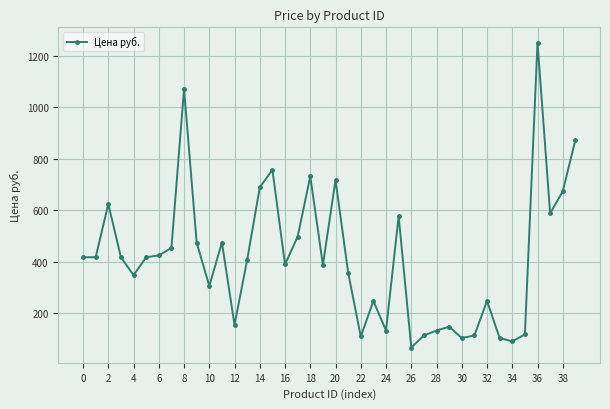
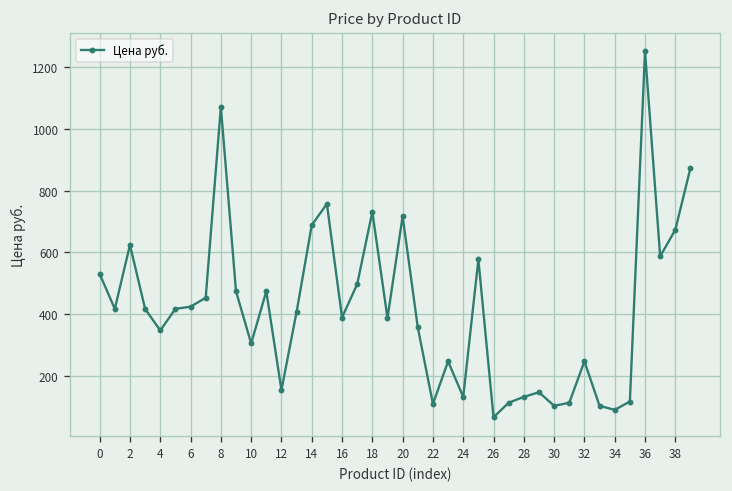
  {
-   "0": 420,
+   "0": 530,
    "2": 620,
    "4": 350,
    "6": 420,
    "8": 1070,
    "10": 310,
    "12": 150,
    "14": 690,
    "16": 390,
    "18": 730,
    "20": 720,
    "22": 110,
    "24": 130,
    "26": 70,
    "28": 130,
    "30": 100,
    "32": 250,
    "34": 90,
    "36": 1250,
    "38": 670
  }
